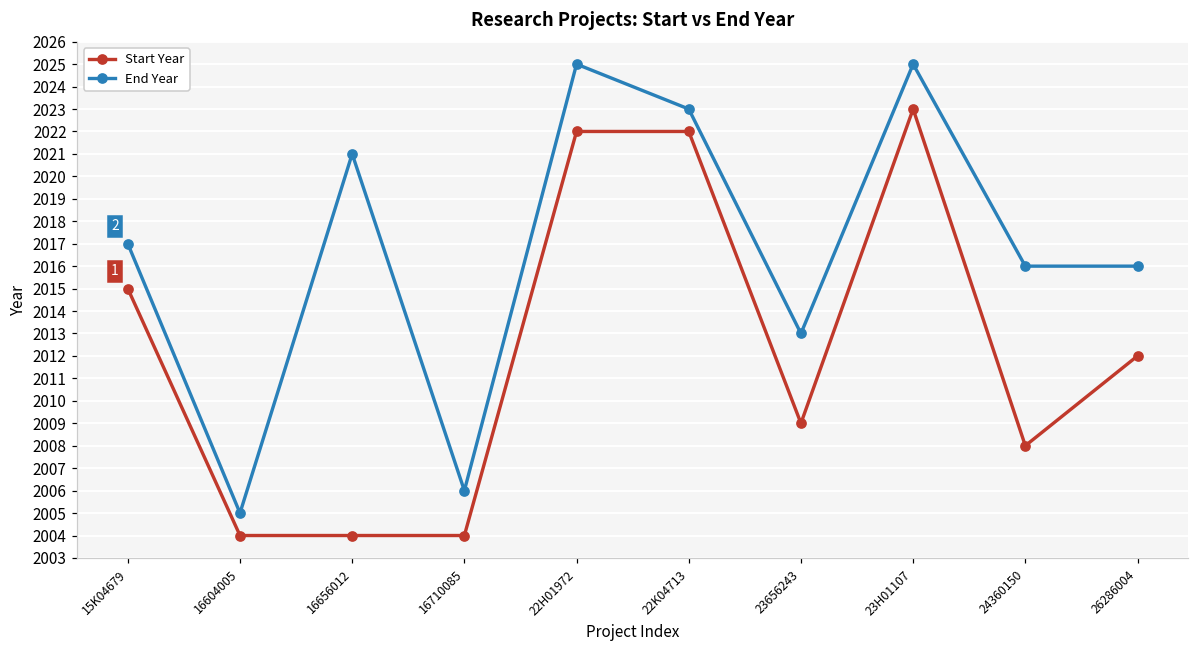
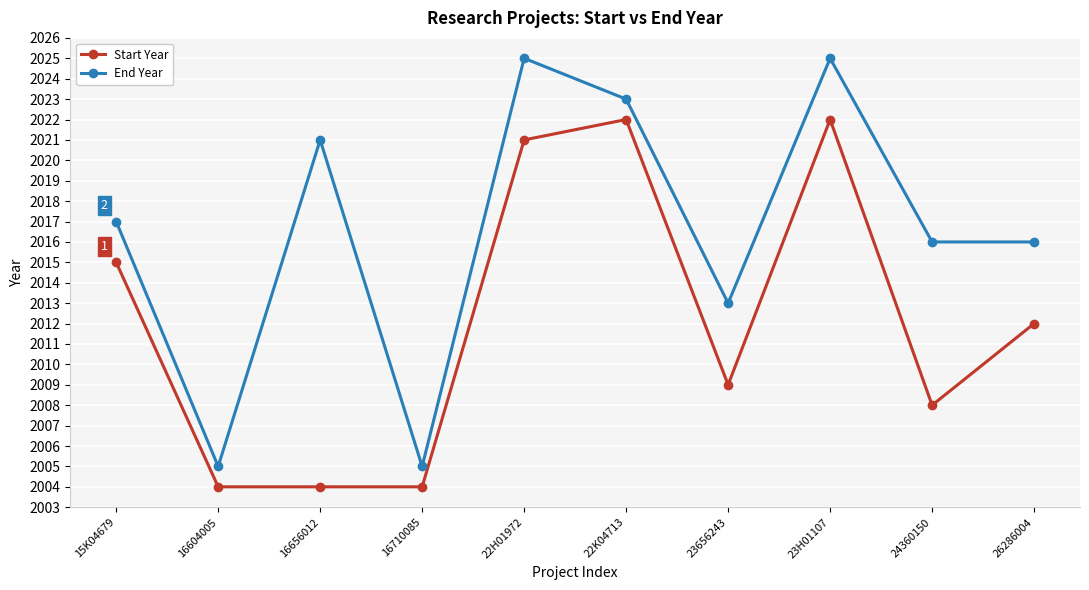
  {
    "Start Year": {
      "16604005": 2004,
      "16656012": 2004,
      "16710085": 2004,
-     "22H01972": 2022,
+     "22H01972": 2021,
      "22K04713": 2022,
      "23656243": 2009,
-     "23H01107": 2023,
+     "23H01107": 2022,
      "24360150": 2008,
      "26286004": 2012
    },
    "End Year": {
      "16604005": 2005,
      "16656012": 2021,
-     "16710085": 2006,
+     "16710085": 2005,
      "22H01972": 2025,
      "22K04713": 2023,
      "23656243": 2013,
      "23H01107": 2025,
      "24360150": 2016,
      "26286004": 2016
    }
  }
